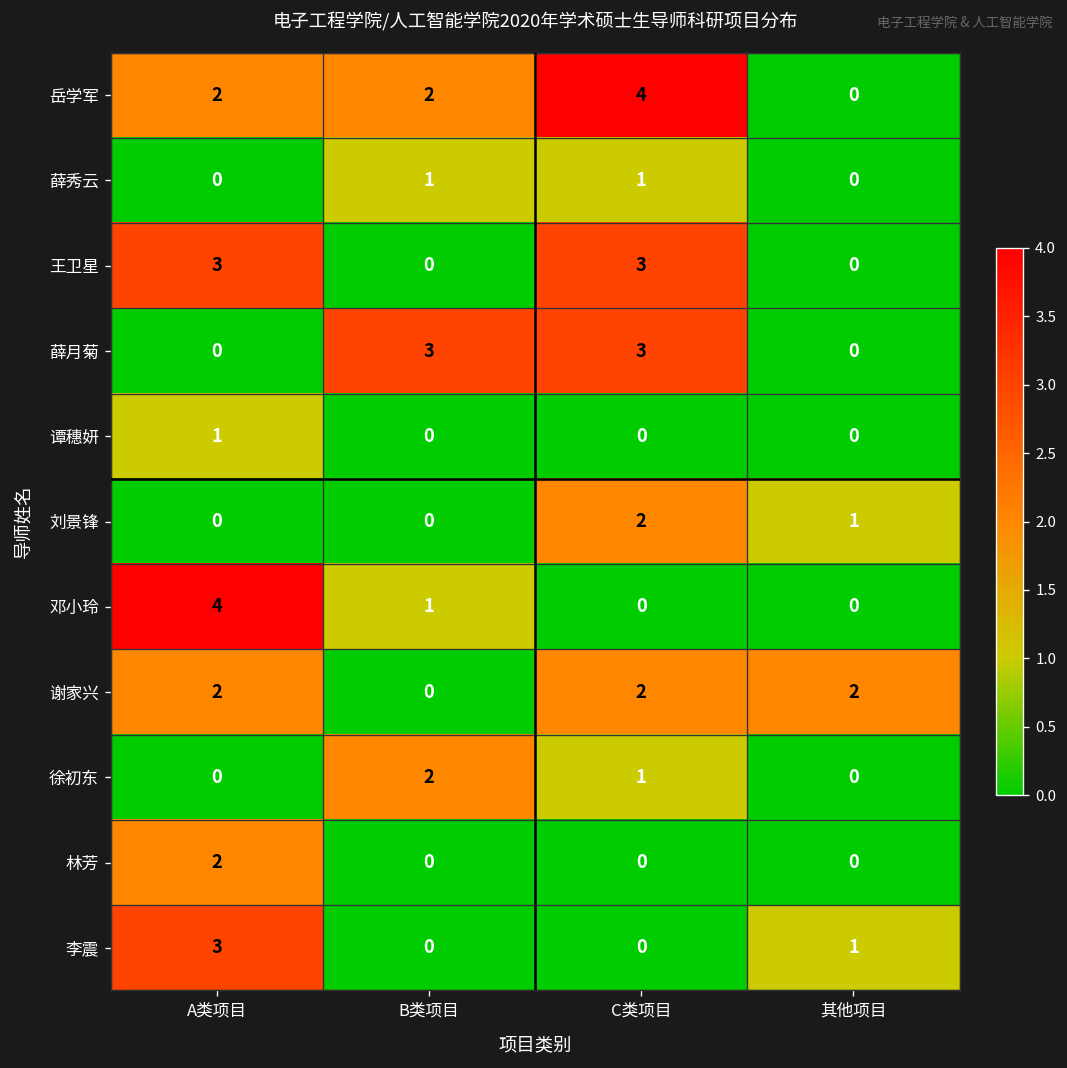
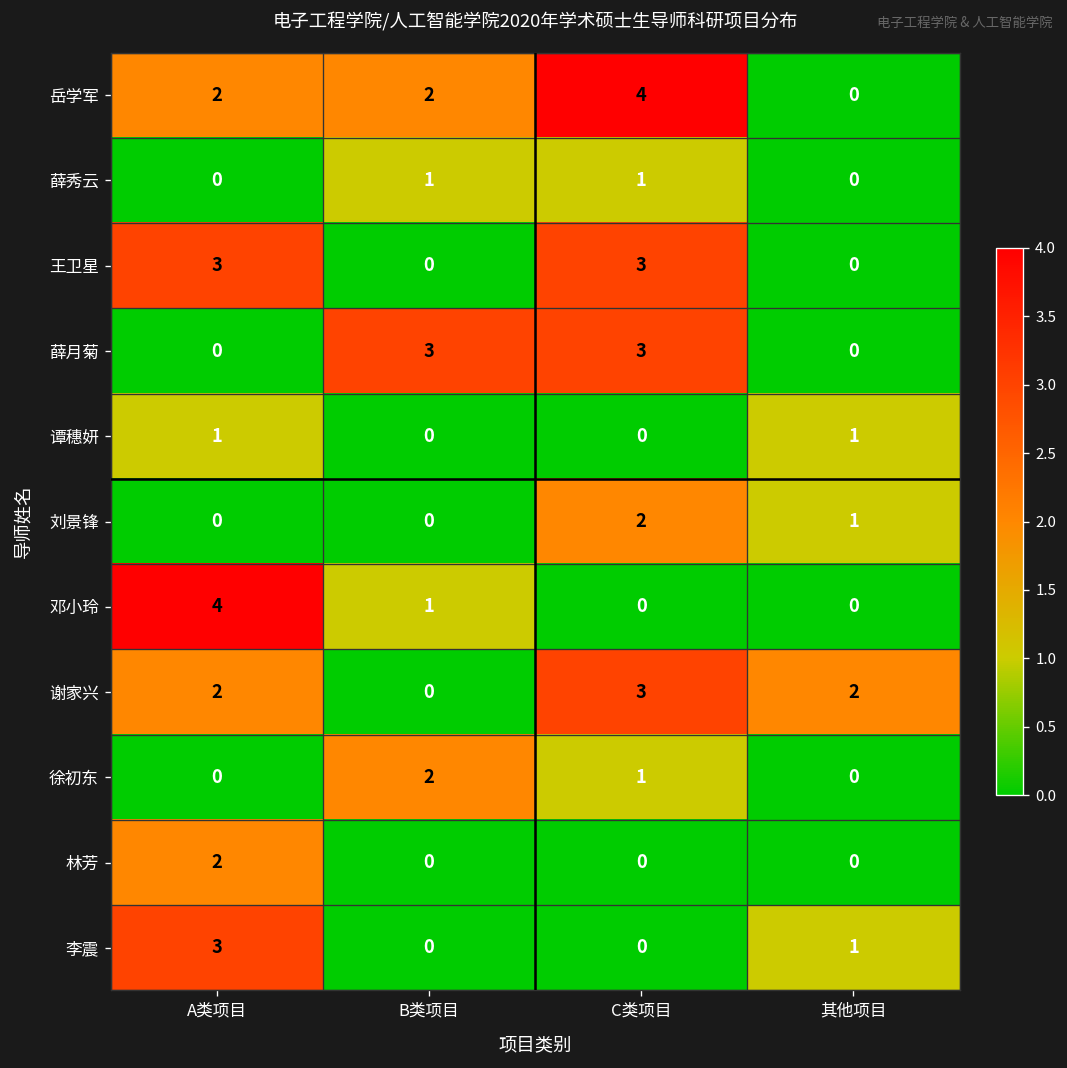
  {
    "岳学军": {
      "A类项目": 2,
      "B类项目": 2,
      "C类项目": 4,
      "其他项目": 0
    },
    "薛秀云": {
      "A类项目": 0,
      "B类项目": 1,
      "C类项目": 1,
      "其他项目": 0
    },
    "王卫星": {
      "A类项目": 3,
      "B类项目": 0,
      "C类项目": 3,
      "其他项目": 0
    },
    "薛月菊": {
      "A类项目": 0,
      "B类项目": 3,
      "C类项目": 3,
      "其他项目": 0
    },
    "谭穗妍": {
      "A类项目": 1,
      "B类项目": 0,
      "C类项目": 0,
-     "其他项目": 0
+     "其他项目": 1
    },
    "刘景锋": {
      "A类项目": 0,
      "B类项目": 0,
      "C类项目": 2,
      "其他项目": 1
    },
    "邓小玲": {
      "A类项目": 4,
      "B类项目": 1,
      "C类项目": 0,
      "其他项目": 0
    },
    "谢家兴": {
      "A类项目": 2,
      "B类项目": 0,
-     "C类项目": 2,
+     "C类项目": 3,
      "其他项目": 2
    },
    "徐初东": {
      "A类项目": 0,
      "B类项目": 2,
      "C类项目": 1,
      "其他项目": 0
    },
    "林芳": {
      "A类项目": 2,
      "B类项目": 0,
      "C类项目": 0,
      "其他项目": 0
    },
    "李震": {
      "A类项目": 3,
      "B类项目": 0,
      "C类项目": 0,
      "其他项目": 1
    }
  }
